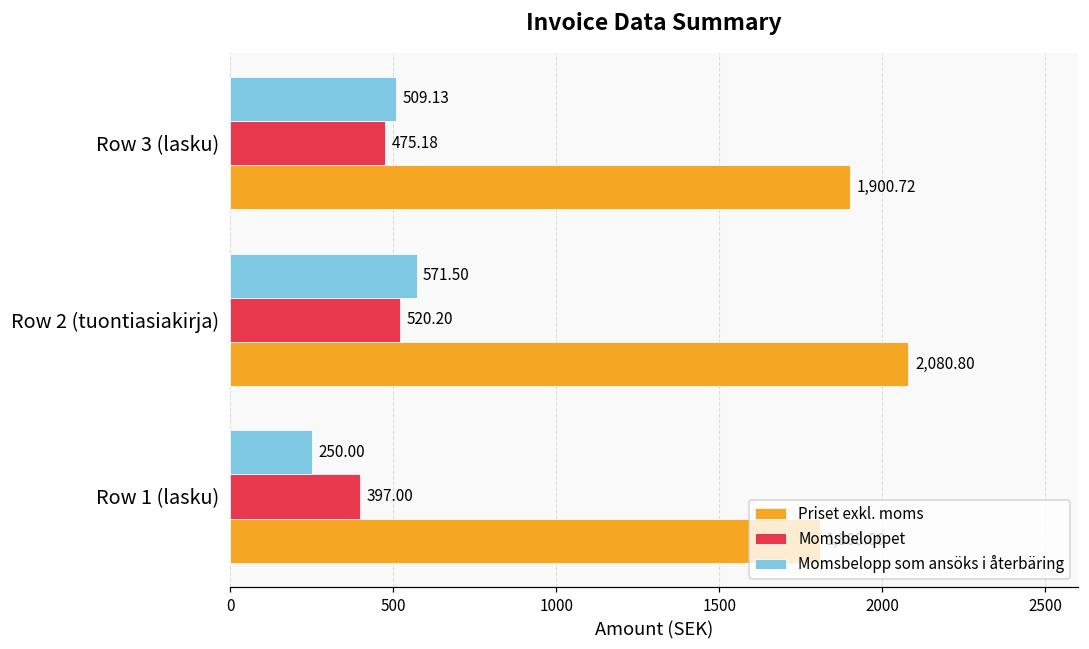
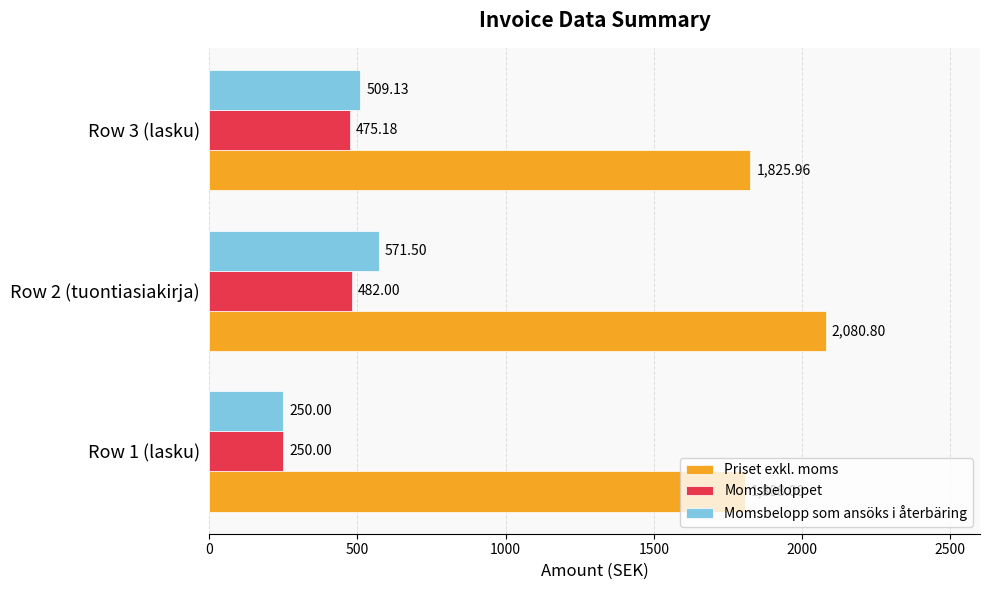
  {
    "Priset exkl. moms": {
-     "Row 3 (lasku)": "1,900.72",
+     "Row 3 (lasku)": "1,825.96",
      "Row 2 (tuontiasiakirja)": "2,080.80"
    },
    "Momsbeloppet": {
      "Row 3 (lasku)": "475.18",
-     "Row 2 (tuontiasiakirja)": "520.20",
-     "Row 1 (lasku)": "397.00"
+     "Row 2 (tuontiasiakirja)": "482.00",
+     "Row 1 (lasku)": "250.00"
    },
    "Momsbelopp som ansöks i återbäring": {
      "Row 3 (lasku)": "509.13",
      "Row 2 (tuontiasiakirja)": "571.50",
      "Row 1 (lasku)": "250.00"
    }
  }
